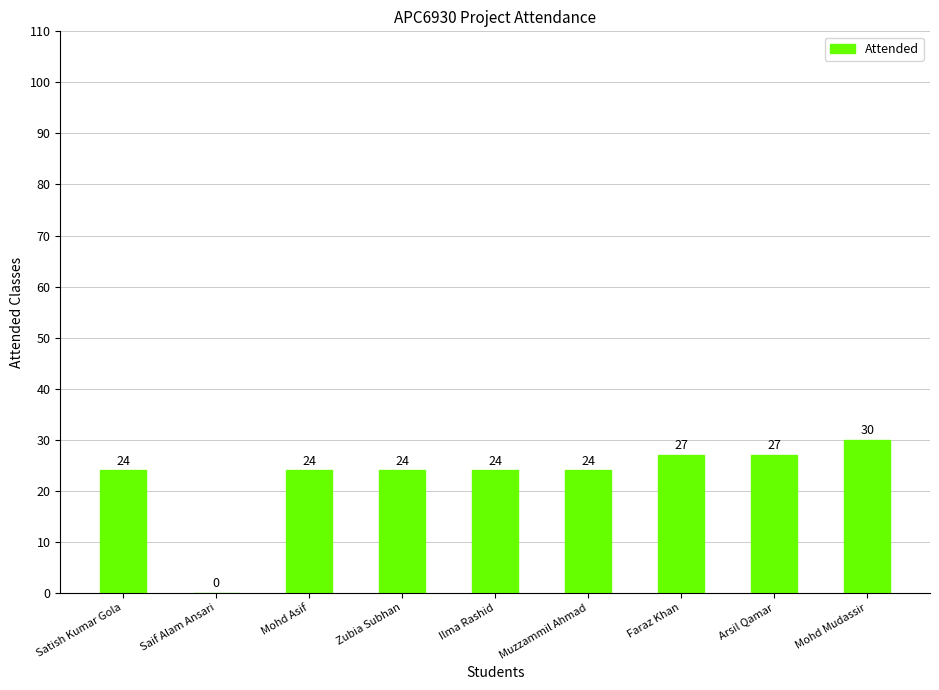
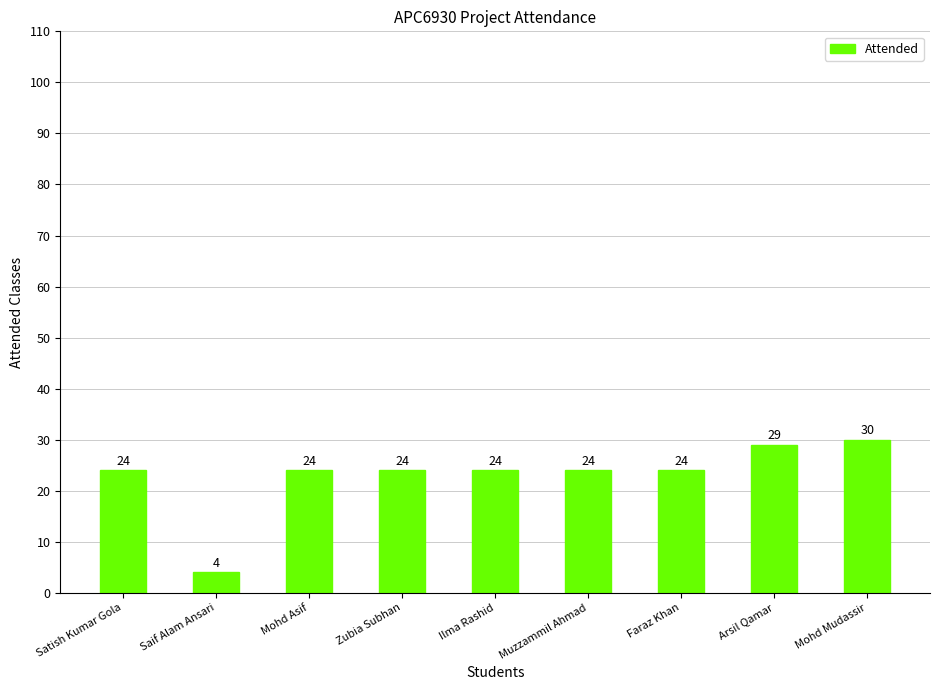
  {
    "Satish Kumar Gola": 24,
-   "Saif Alam Ansari": 0,
+   "Saif Alam Ansari": 4,
    "Mohd Asif": 24,
    "Zubia Subhan": 24,
    "Ilma Rashid": 24,
    "Muzzammil Ahmad": 24,
-   "Faraz Khan": 27,
-   "Arsil Qamar": 27,
+   "Faraz Khan": 24,
+   "Arsil Qamar": 29,
    "Mohd Mudassir": 30
  }
